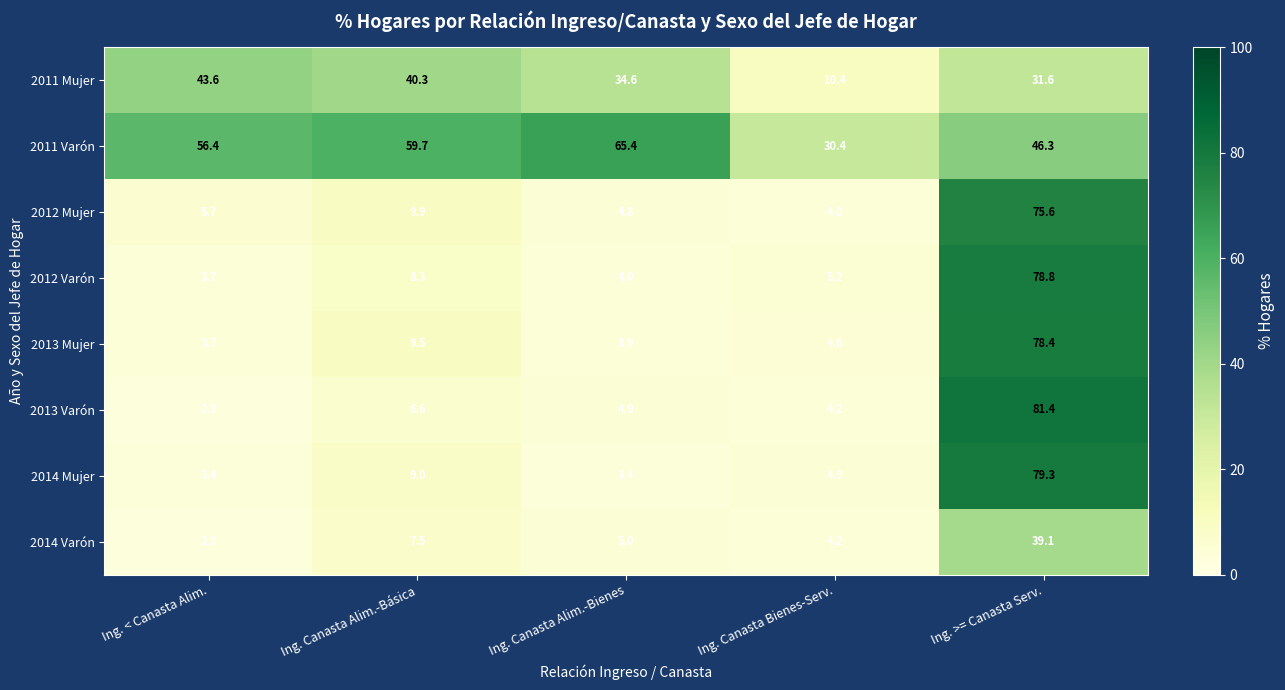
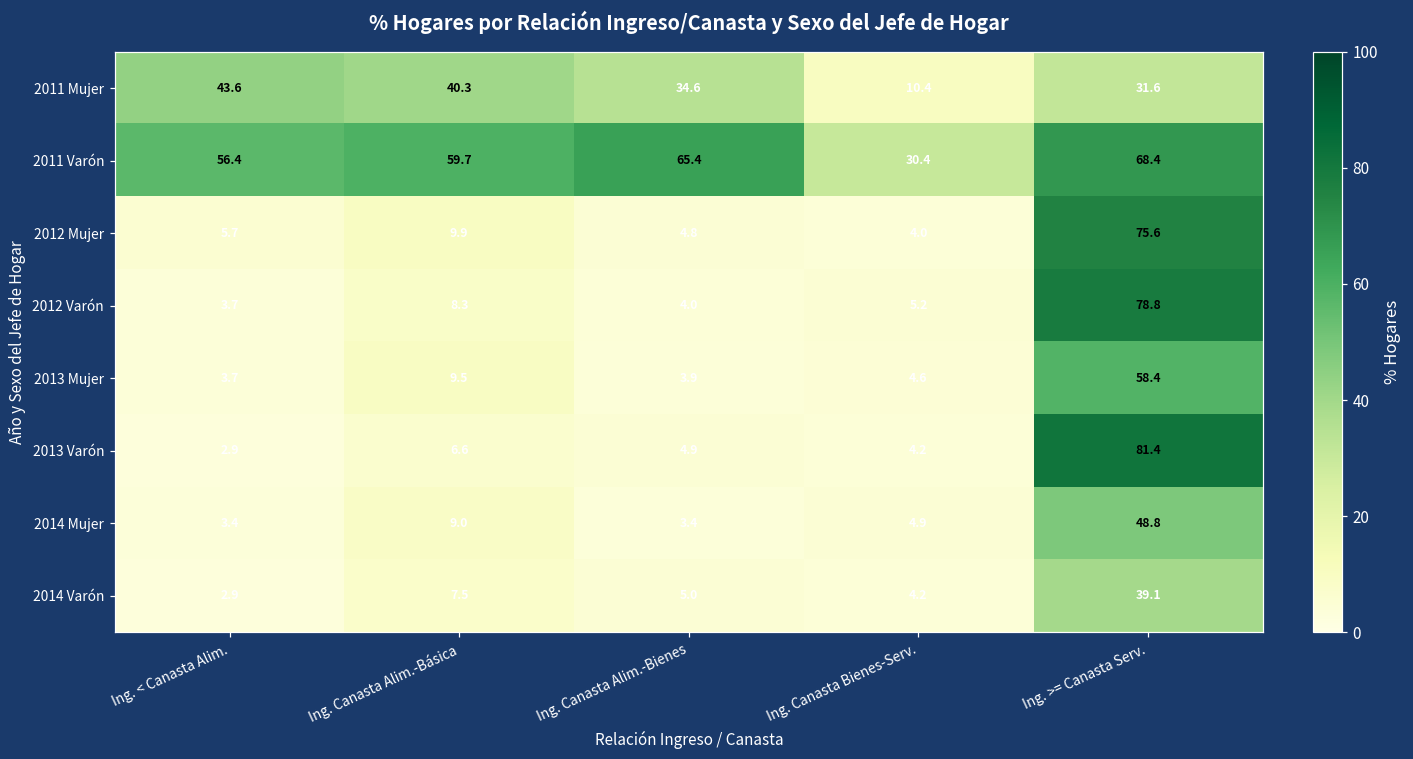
  {
    "2011 Mujer": {
      "Ing. < Canasta Alim.": 43.6,
      "Ing. Canasta Alim.-Básica": 40.3,
      "Ing. Canasta Alim.-Bienes": 34.6,
      "Ing. Canasta Bienes-Serv.": 10.4,
      "Ing. >= Canasta Serv.": 31.6
    },
    "2011 Varón": {
      "Ing. < Canasta Alim.": 56.4,
      "Ing. Canasta Alim.-Básica": 59.7,
      "Ing. Canasta Alim.-Bienes": 65.4,
      "Ing. Canasta Bienes-Serv.": 30.4,
-     "Ing. >= Canasta Serv.": 46.3
+     "Ing. >= Canasta Serv.": 68.4
    },
    "2012 Mujer": {
      "Ing. Canasta Alim.-Básica": 9.9,
      "Ing. >= Canasta Serv.": 75.6
    },
    "2012 Varón": {
      "Ing. Canasta Alim.-Básica": 8.3,
      "Ing. >= Canasta Serv.": 78.8
    },
    "2013 Mujer": {
      "Ing. Canasta Alim.-Básica": 9.5,
-     "Ing. >= Canasta Serv.": 78.4
+     "Ing. >= Canasta Serv.": 58.4
    },
    "2013 Varón": {
      "Ing. Canasta Alim.-Básica": 6.6,
      "Ing. >= Canasta Serv.": 81.4
    },
    "2014 Mujer": {
      "Ing. Canasta Alim.-Básica": 9.0,
-     "Ing. >= Canasta Serv.": 79.3
+     "Ing. >= Canasta Serv.": 48.8
    },
    "2014 Varón": {
      "Ing. Canasta Alim.-Básica": 7.5,
      "Ing. >= Canasta Serv.": 39.1
    }
  }
